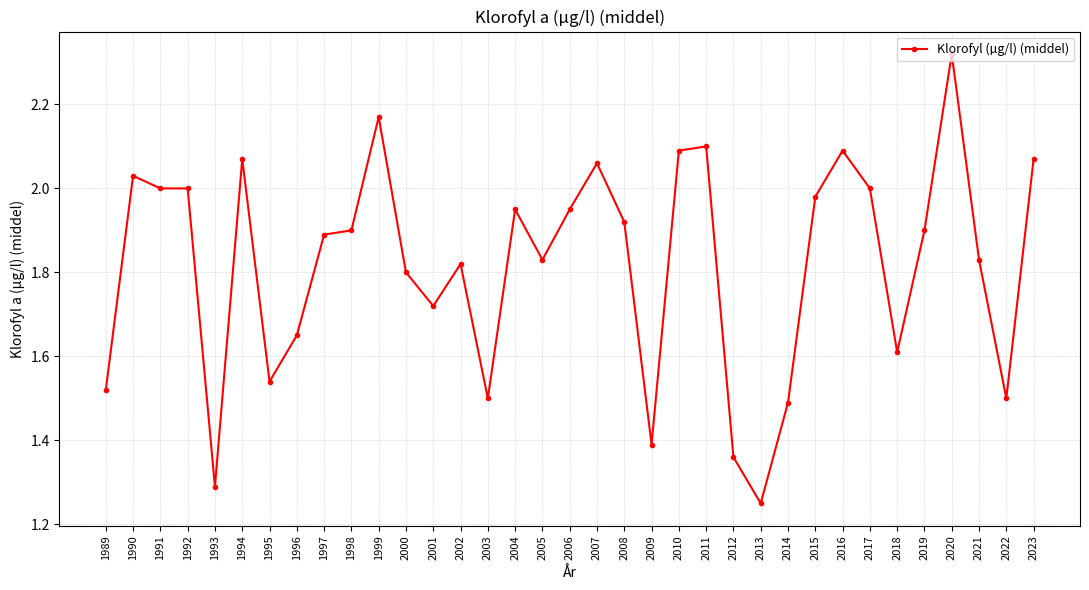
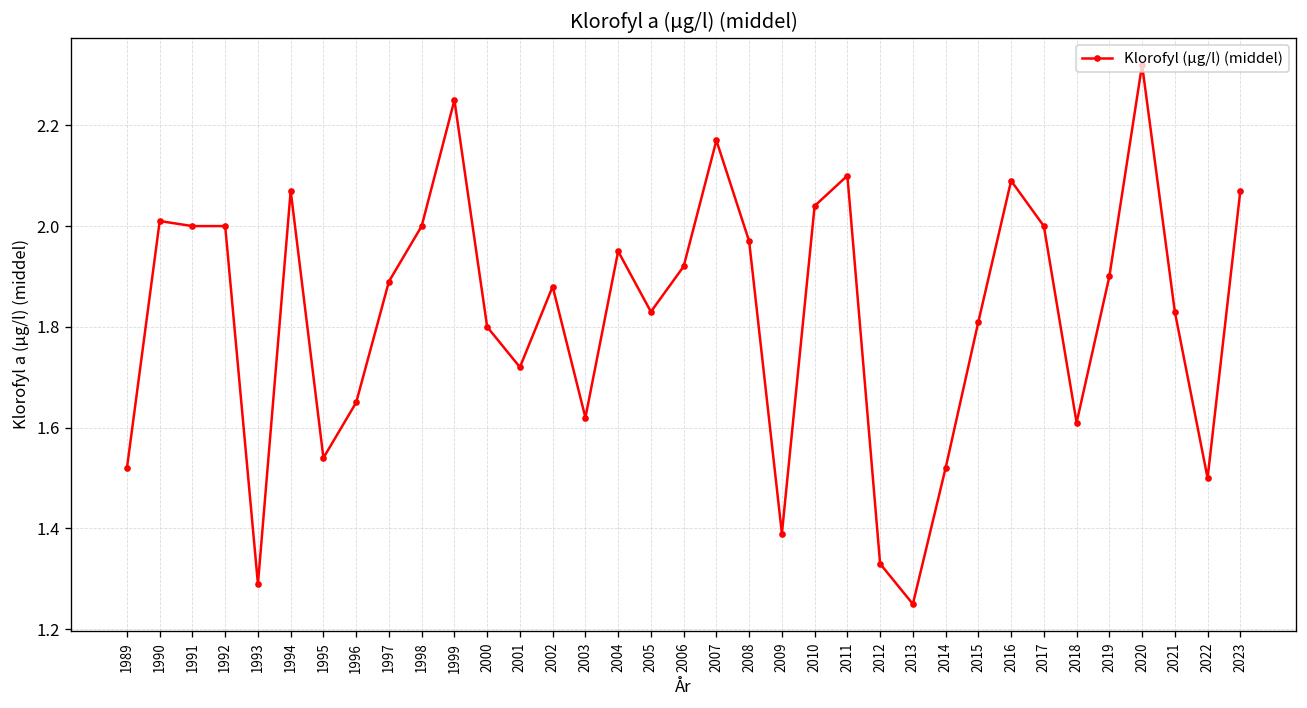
  {
    "1989": 1.52,
-   "1990": 2.03,
+   "1990": 2.01,
    "1991": 2.00,
    "1992": 2.00,
    "1993": 1.29,
    "1994": 2.07,
    "1995": 1.54,
    "1996": 1.65,
    "1997": 1.89,
-   "1998": 1.9,
-   "1999": 2.17,
+   "1998": 2.0,
+   "1999": 2.25,
    "2000": 1.80,
    "2001": 1.72,
-   "2002": 1.82,
-   "2003": 1.50,
+   "2002": 1.88,
+   "2003": 1.62,
    "2004": 1.95,
    "2005": 1.83,
-   "2006": 1.95,
-   "2007": 2.06,
-   "2008": 1.92,
+   "2006": 1.92,
+   "2007": 2.17,
+   "2008": 1.97,
    "2009": 1.39,
-   "2010": 2.09,
+   "2010": 2.04,
    "2011": 2.10,
-   "2012": 1.36,
+   "2012": 1.33,
    "2013": 1.25,
-   "2014": 1.49,
-   "2015": 1.98,
+   "2014": 1.52,
+   "2015": 1.81,
    "2016": 2.09,
    "2017": 2.00,
    "2018": 1.61,
    "2019": 1.90,
    "2021": 1.83,
    "2022": 1.50,
    "2023": 2.07
  }
